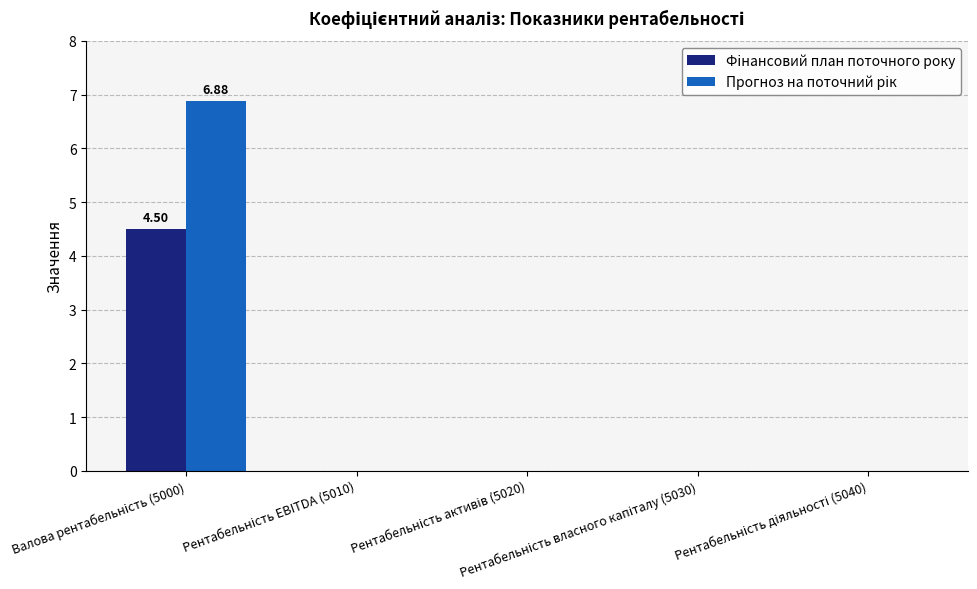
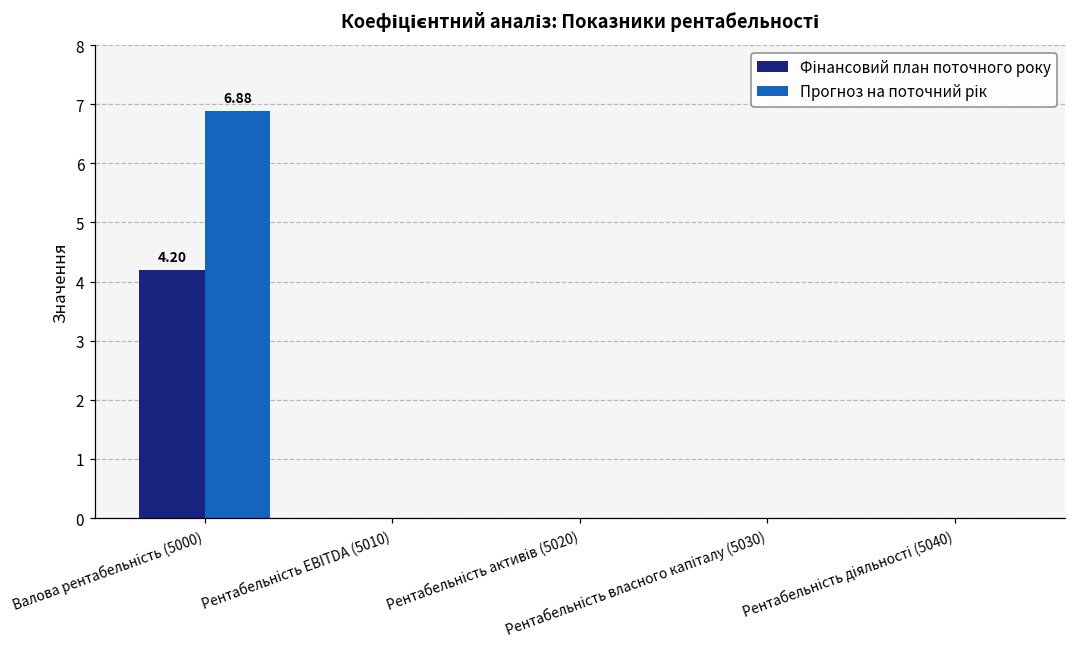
  {
    "Фінансовий план поточного року": {
-     "Валова рентабельність (5000)": 4.50
+     "Валова рентабельність (5000)": 4.20
    },
    "Прогноз на поточний рік": {
      "Валова рентабельність (5000)": 6.88
    }
  }
